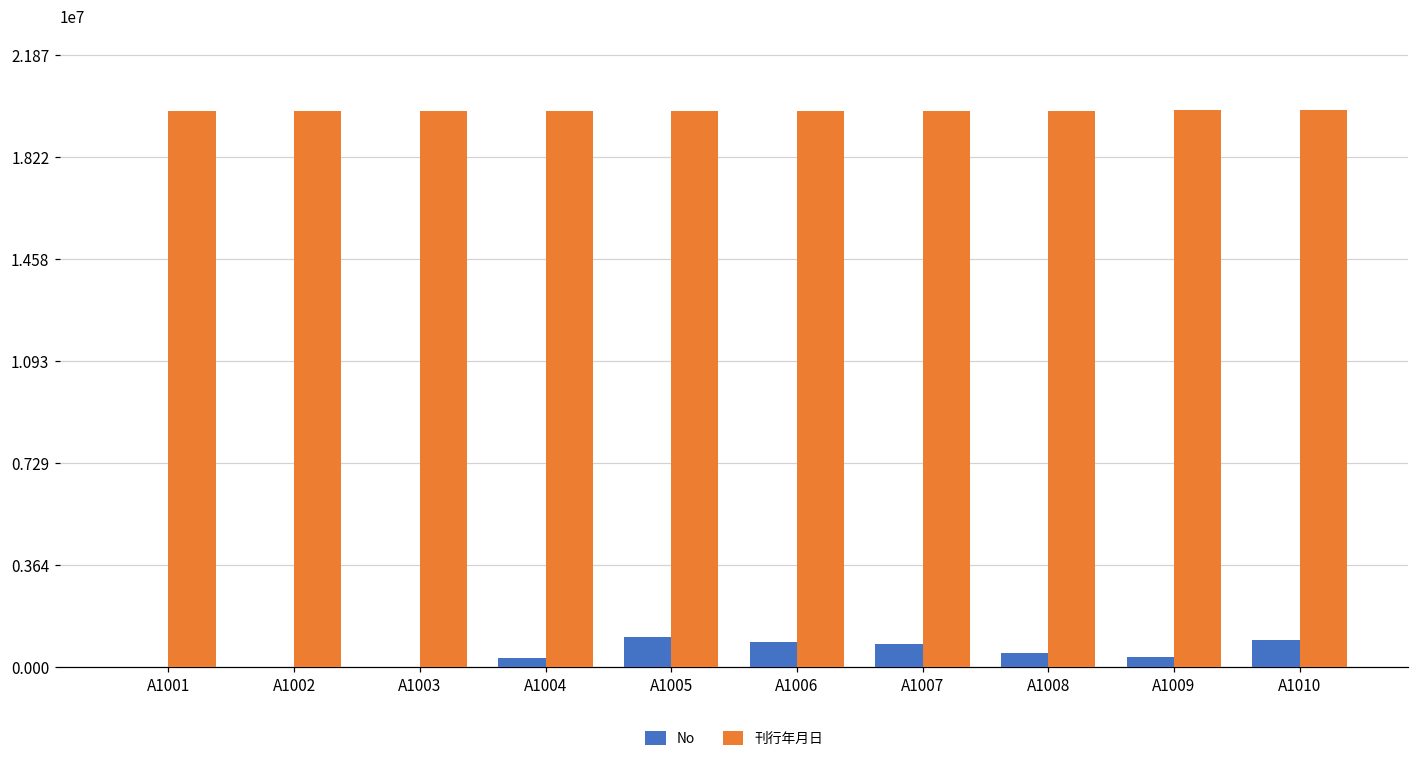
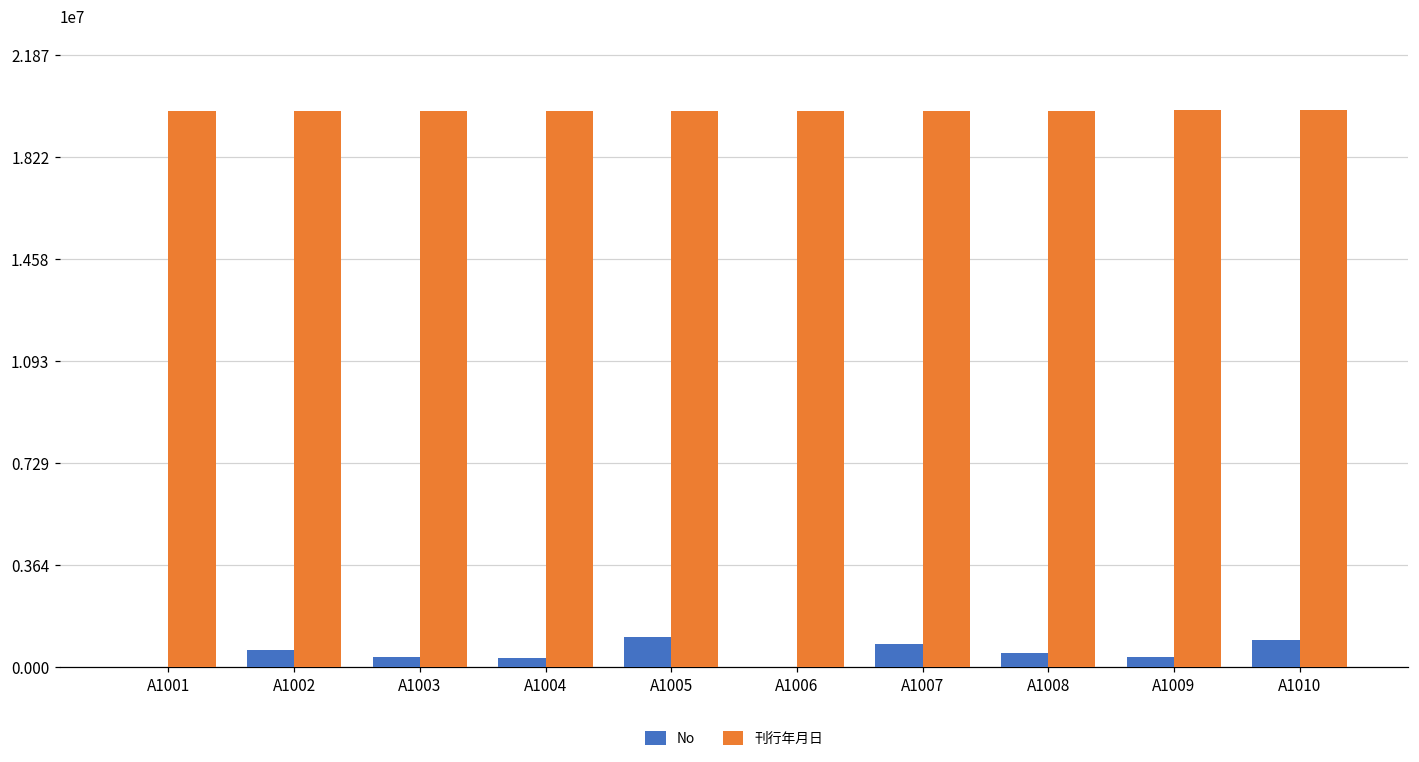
  {
    "No": {
-     "A1002": 0,
-     "A1003": 0,
+     "A1002": 600000,
+     "A1003": 300000,
      "A1004": 300000,
      "A1005": 1100000,
-     "A1006": 900000,
+     "A1006": 0,
      "A1007": 800000,
      "A1008": 500000,
      "A1009": 400000,
      "A1010": 900000
    },
    "刊行年月日": {
      "A1001": 19900000,
      "A1002": 19900000,
      "A1003": 19900000,
      "A1004": 19900000,
      "A1005": 19900000,
      "A1006": 19900000,
      "A1007": 19900000,
      "A1008": 19900000,
      "A1009": 19900000,
      "A1010": 19900000
    }
  }
